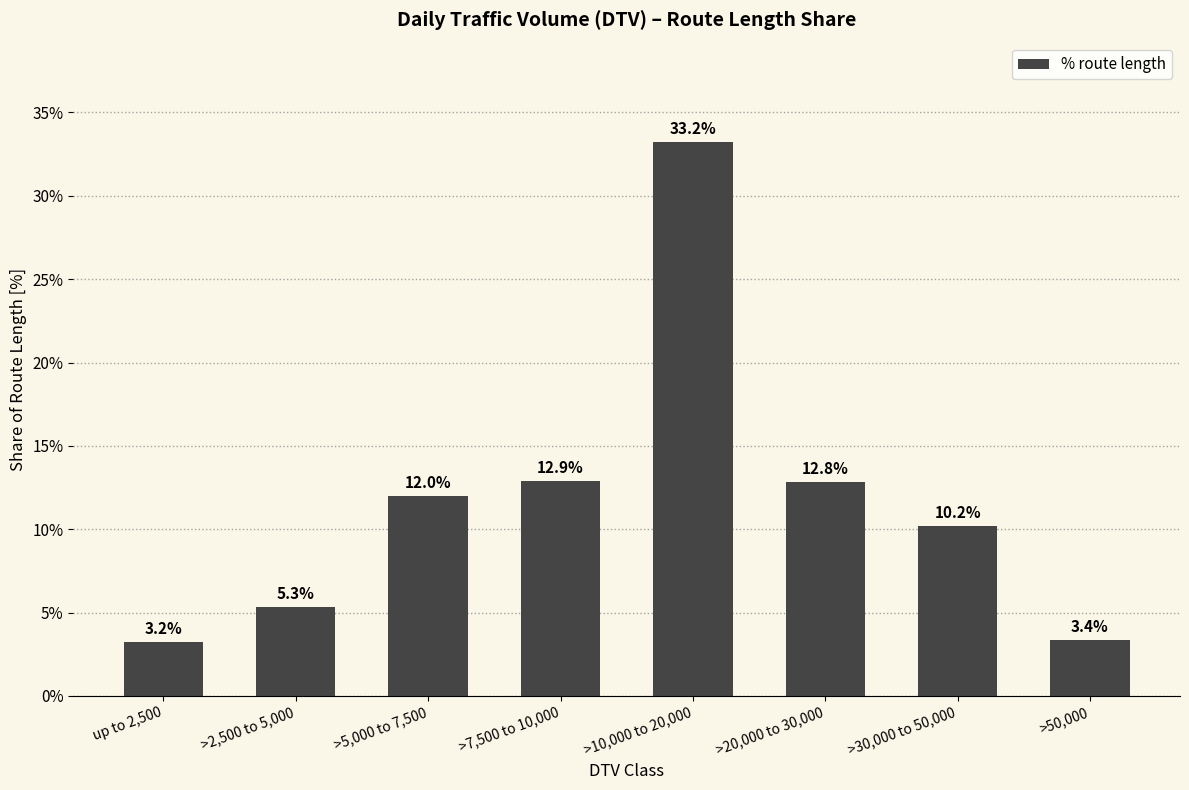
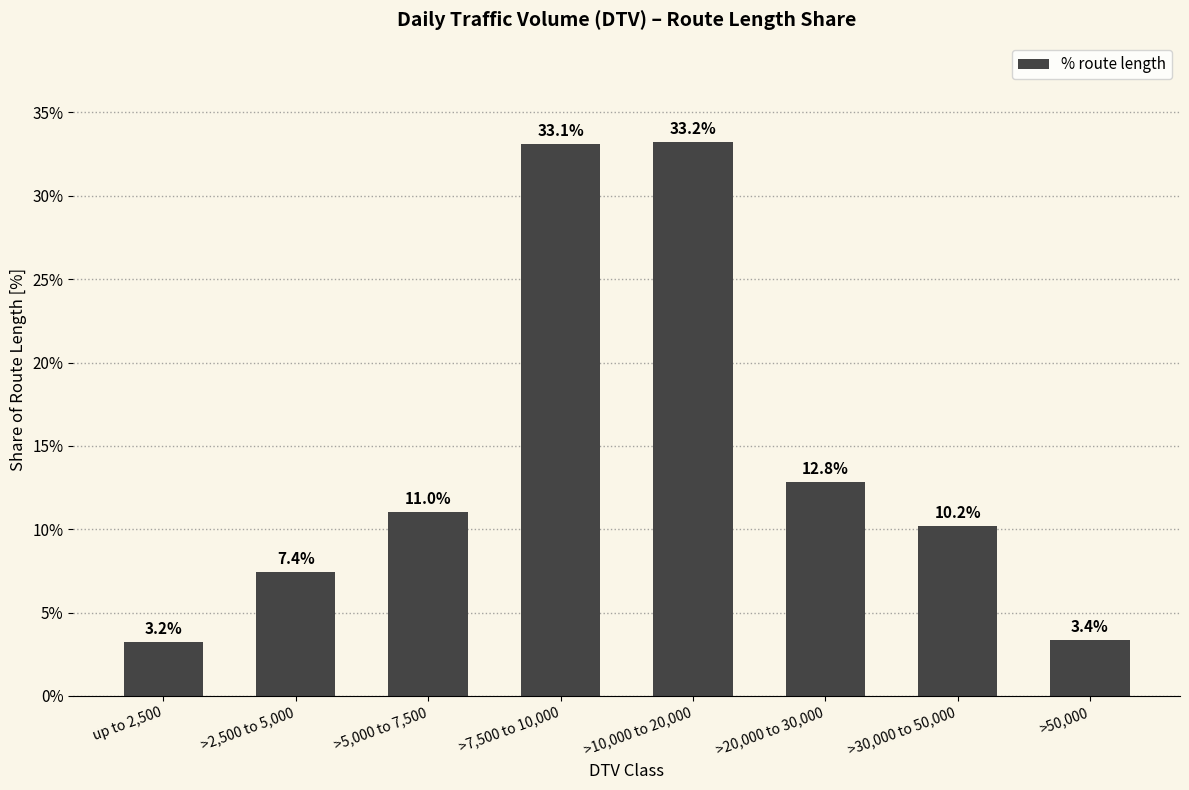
  {
    "up to 2,500": "3.2%",
-   ">2,500 to 5,000": "5.3%",
-   ">5,000 to 7,500": "12.0%",
-   ">7,500 to 10,000": "12.9%",
+   ">2,500 to 5,000": "7.4%",
+   ">5,000 to 7,500": "11.0%",
+   ">7,500 to 10,000": "33.1%",
    ">10,000 to 20,000": "33.2%",
    ">20,000 to 30,000": "12.8%",
    ">30,000 to 50,000": "10.2%",
    ">50,000": "3.4%"
  }
